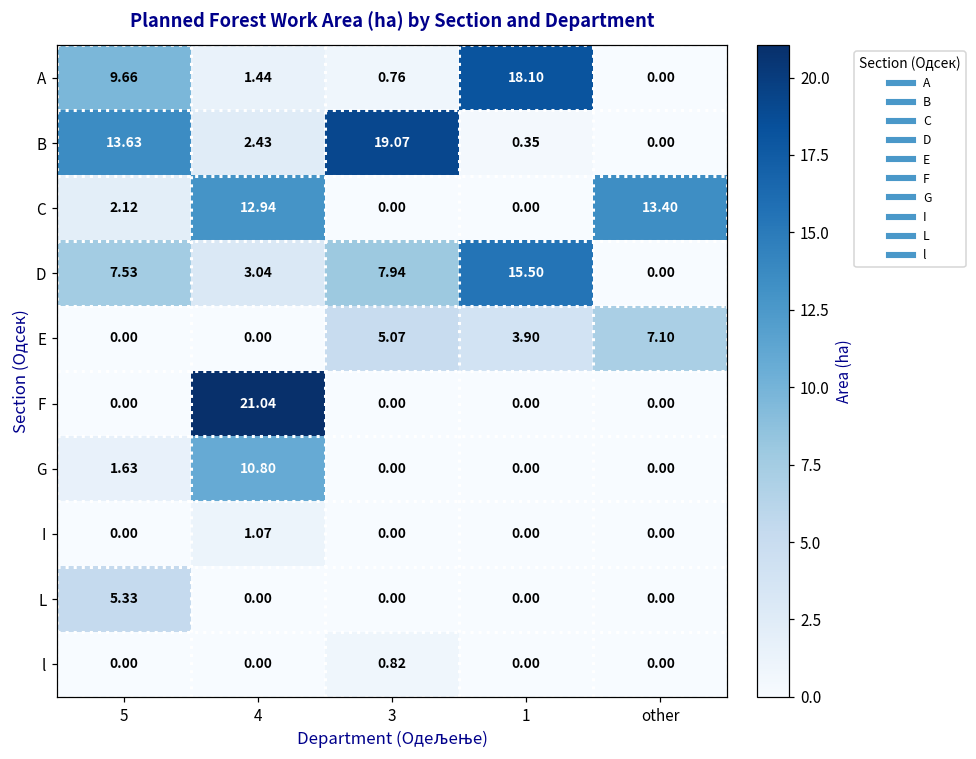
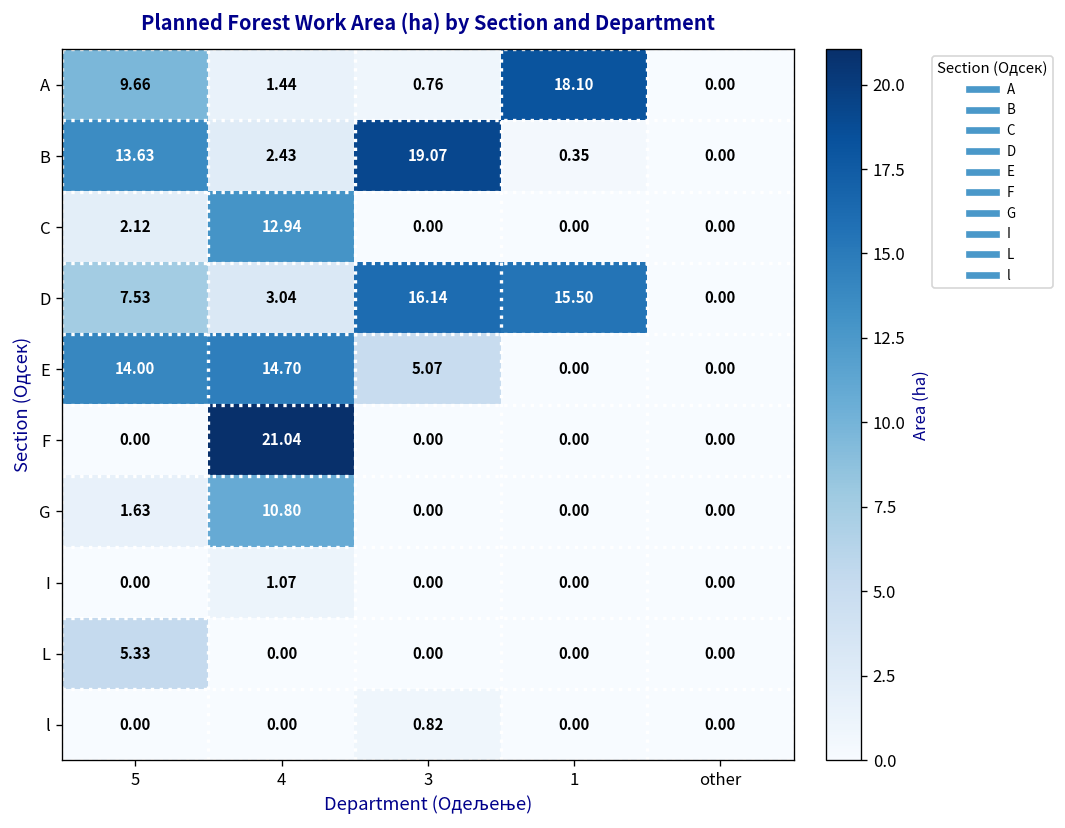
  {
    "A": {
      "5": 9.66,
      "4": 1.44,
      "3": 0.76,
      "1": 18.10,
      "other": 0.00
    },
    "B": {
      "5": 13.63,
      "4": 2.43,
      "3": 19.07,
      "1": 0.35,
      "other": 0.00
    },
    "C": {
      "5": 2.12,
      "4": 12.94,
      "3": 0.00,
      "1": 0.00,
-     "other": 13.40
+     "other": 0.00
    },
    "D": {
      "5": 7.53,
      "4": 3.04,
-     "3": 7.94,
+     "3": 16.14,
      "1": 15.50,
      "other": 0.00
    },
    "E": {
-     "5": 0.00,
-     "4": 0.00,
+     "5": 14.00,
+     "4": 14.70,
      "3": 5.07,
-     "1": 3.90,
-     "other": 7.10
+     "1": 0.00,
+     "other": 0.00
    },
    "F": {
      "5": 0.00,
      "4": 21.04,
      "3": 0.00,
      "1": 0.00,
      "other": 0.00
    },
    "G": {
      "5": 1.63,
      "4": 10.80,
      "3": 0.00,
      "1": 0.00,
      "other": 0.00
    },
    "I": {
      "5": 0.00,
      "4": 1.07,
      "3": 0.00,
      "1": 0.00,
      "other": 0.00
    },
    "L": {
      "5": 5.33,
      "4": 0.00,
      "3": 0.00,
      "1": 0.00,
      "other": 0.00
    },
    "l": {
      "5": 0.00,
      "4": 0.00,
      "3": 0.82,
      "1": 0.00,
      "other": 0.00
    }
  }
